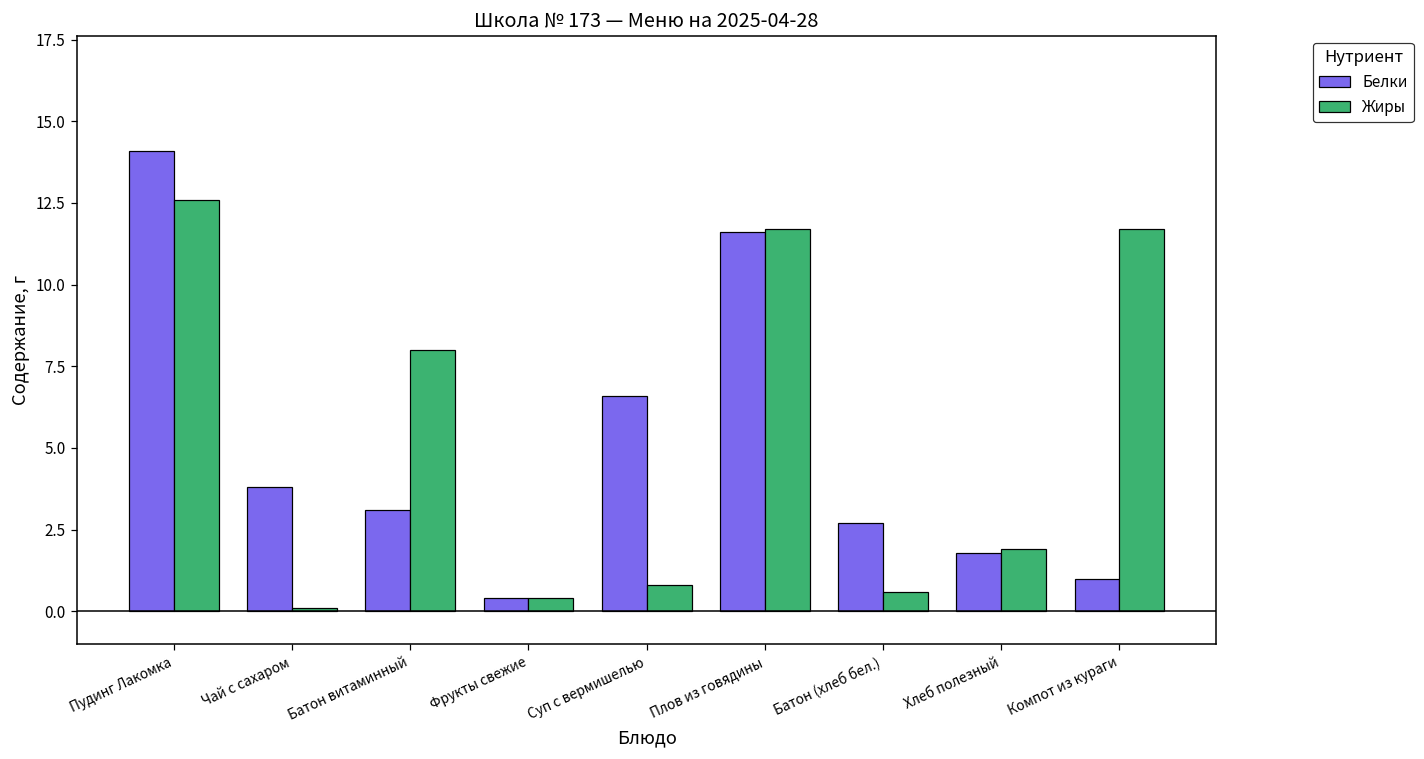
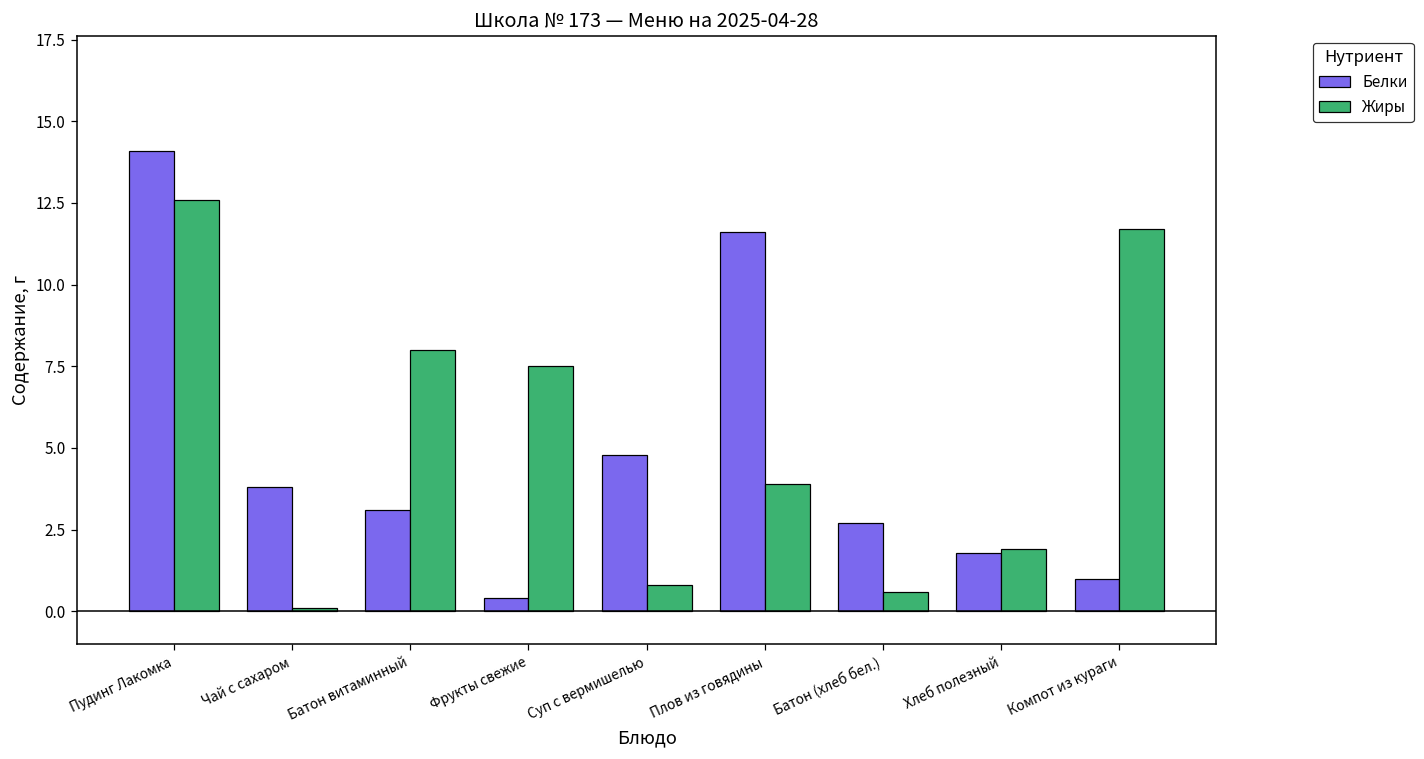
  {
    "Белки": {
      "Пудинг Лакомка": 14.1,
      "Чай с сахаром": 3.8,
      "Батон витаминный": 3.1,
      "Фрукты свежие": 0.4,
-     "Суп с вермишелью": 6.6,
+     "Суп с вермишелью": 4.8,
      "Плов из говядины": 11.6,
      "Батон (хлеб бел.)": 2.7,
      "Хлеб полезный": 1.8,
      "Компот из кураги": 1.0
    },
    "Жиры": {
      "Пудинг Лакомка": 12.6,
      "Чай с сахаром": 0.1,
      "Батон витаминный": 8.0,
-     "Фрукты свежие": 0.4,
+     "Фрукты свежие": 7.5,
      "Суп с вермишелью": 0.8,
-     "Плов из говядины": 11.7,
+     "Плов из говядины": 3.9,
      "Батон (хлеб бел.)": 0.6,
      "Хлеб полезный": 1.9,
      "Компот из кураги": 11.7
    }
  }
